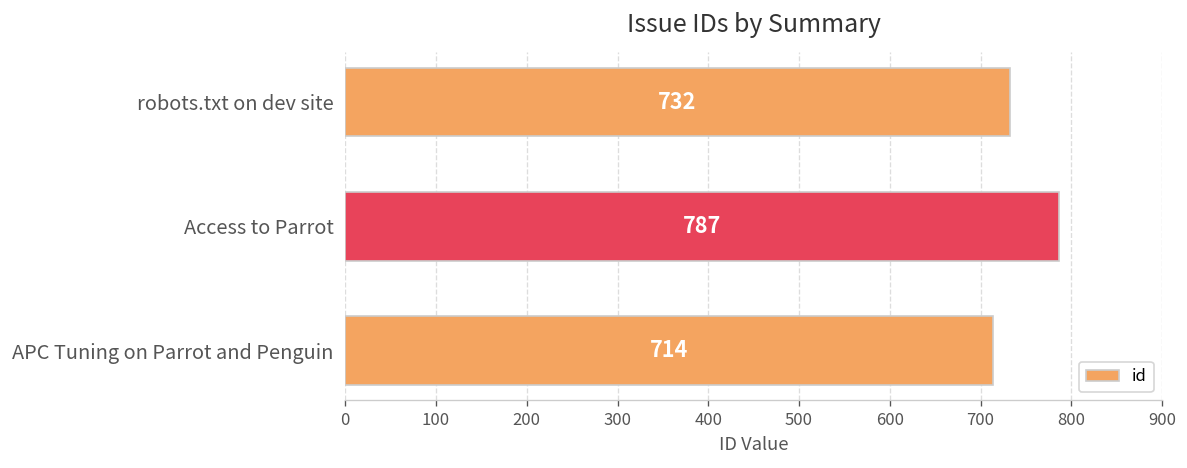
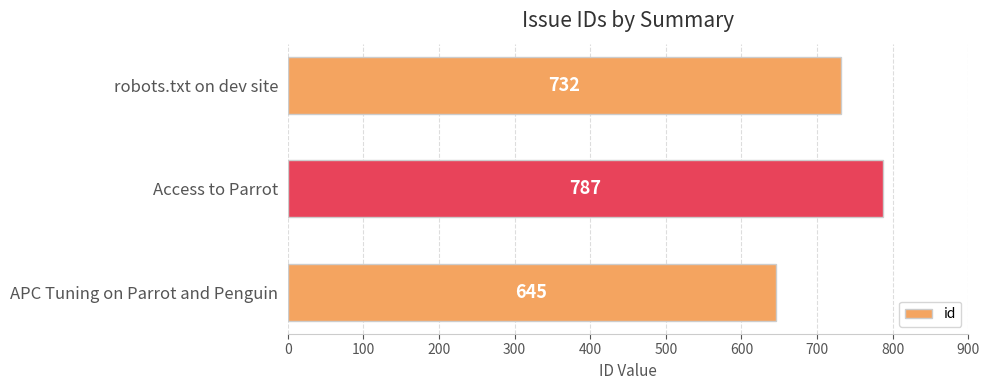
  {
    "robots.txt on dev site": 732,
    "Access to Parrot": 787,
-   "APC Tuning on Parrot and Penguin": 714
+   "APC Tuning on Parrot and Penguin": 645
  }
